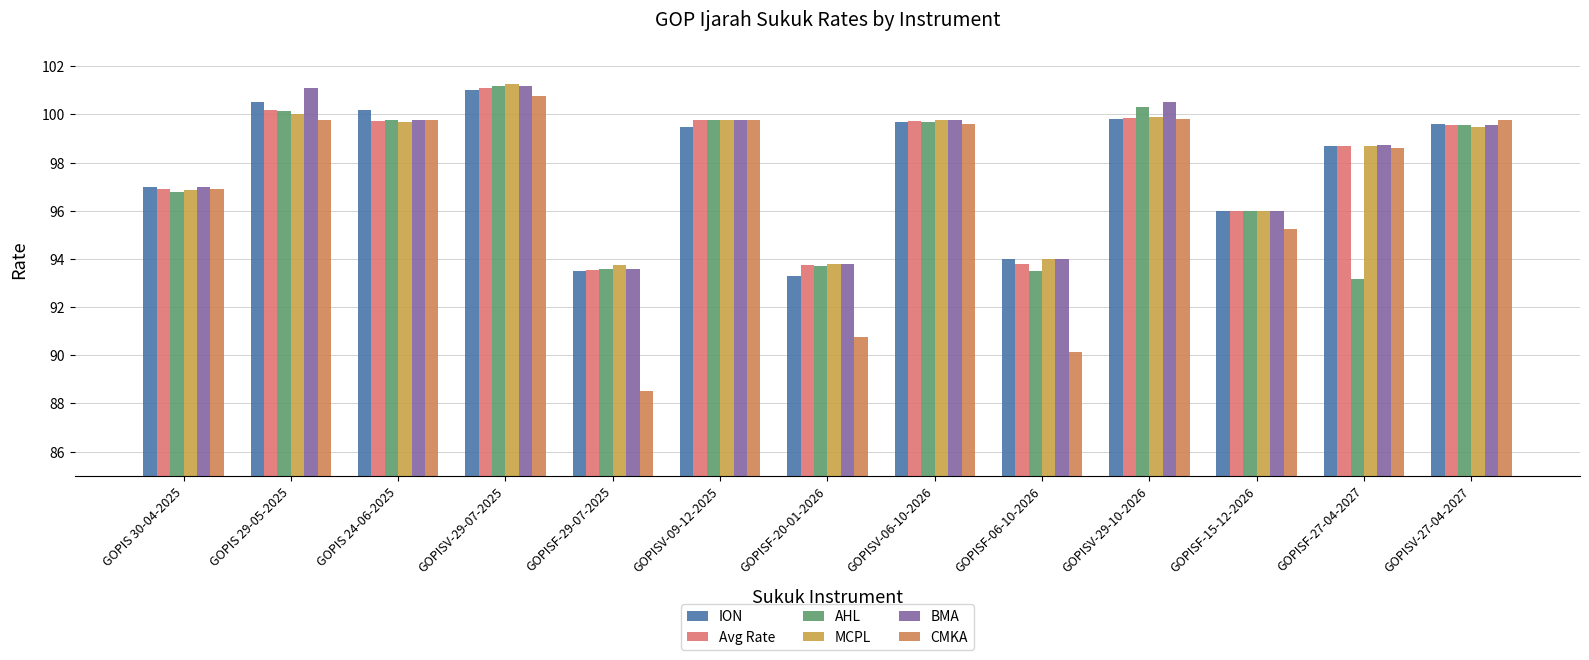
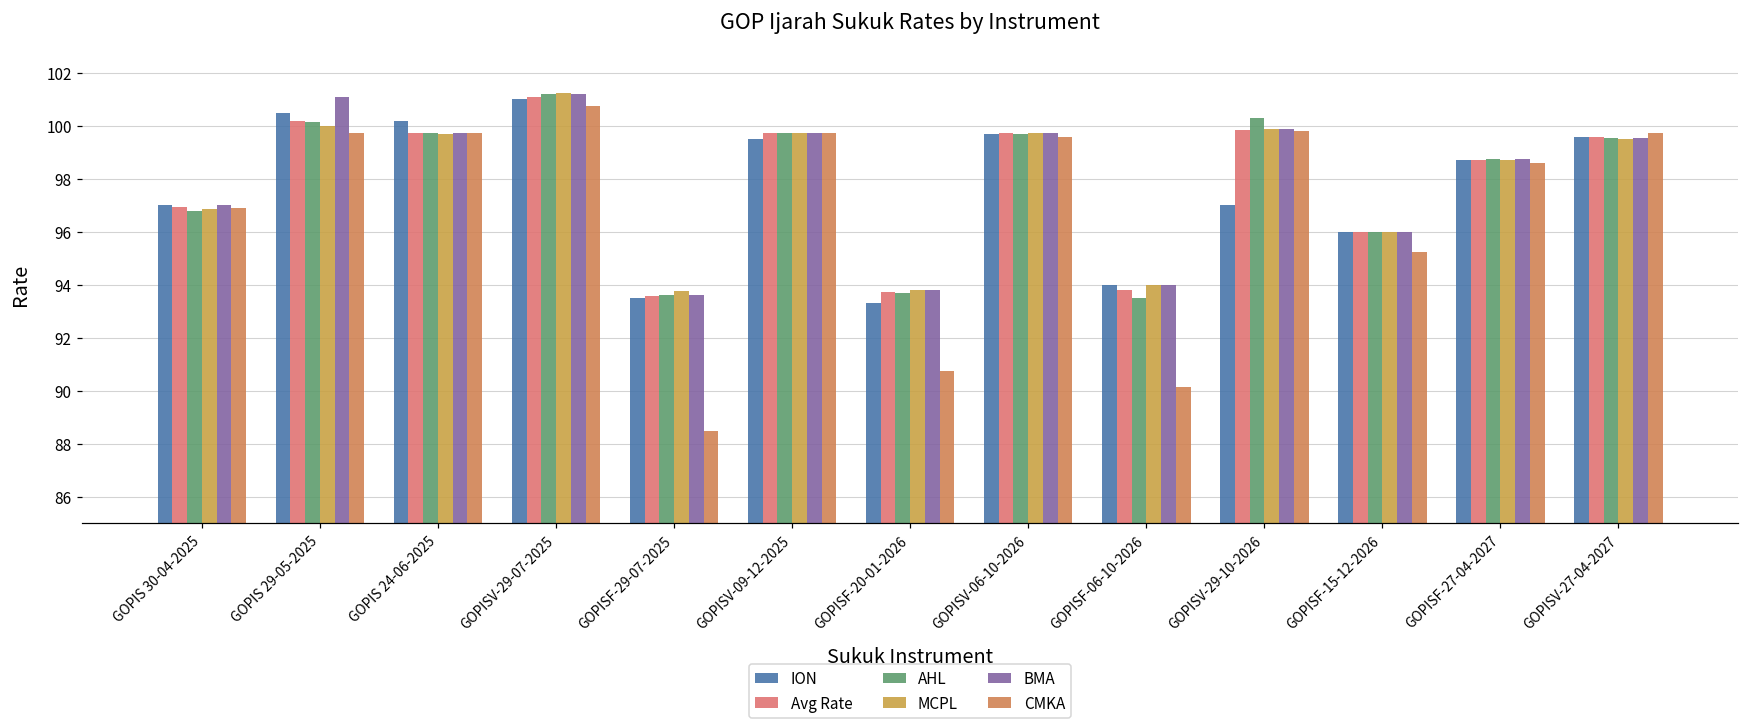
  {
    "ION": {
      "GOPIS 30-04-2025": 97.0,
      "GOPIS 29-05-2025": 100.5,
      "GOPIS 24-06-2025": 100.2,
      "GOPISV-29-07-2025": 101.0,
      "GOPISF-29-07-2025": 93.5,
      "GOPISV-09-12-2025": 99.5,
      "GOPISF-20-01-2026": 93.3,
      "GOPISV-06-10-2026": 99.7,
      "GOPISF-06-10-2026": 94.0,
-     "GOPISV-29-10-2026": 99.8,
+     "GOPISV-29-10-2026": 97.0,
      "GOPISF-15-12-2026": 96.0,
      "GOPISF-27-04-2027": 98.7,
      "GOPISV-27-04-2027": 99.6
    },
    "AHL": {
      "GOPIS 30-04-2025": 96.8,
      "GOPIS 29-05-2025": 100.2,
      "GOPIS 24-06-2025": 99.8,
      "GOPISV-29-07-2025": 101.2,
      "GOPISF-29-07-2025": 93.6,
      "GOPISV-09-12-2025": 99.8,
      "GOPISF-20-01-2026": 93.7,
      "GOPISV-06-10-2026": 99.7,
      "GOPISF-06-10-2026": 93.5,
      "GOPISV-29-10-2026": 100.3,
      "GOPISF-15-12-2026": 96.0,
-     "GOPISF-27-04-2027": 93.2,
+     "GOPISF-27-04-2027": 98.8,
      "GOPISV-27-04-2027": 99.6
    },
    "BMA": {
      "GOPIS 30-04-2025": 97.0,
      "GOPIS 29-05-2025": 101.1,
      "GOPIS 24-06-2025": 99.8,
      "GOPISV-29-07-2025": 101.2,
      "GOPISF-29-07-2025": 93.6,
      "GOPISV-09-12-2025": 99.8,
      "GOPISF-20-01-2026": 93.8,
      "GOPISV-06-10-2026": 99.8,
      "GOPISF-06-10-2026": 94.0,
-     "GOPISV-29-10-2026": 100.5,
+     "GOPISV-29-10-2026": 99.9,
      "GOPISF-15-12-2026": 96.0,
      "GOPISF-27-04-2027": 98.8,
      "GOPISV-27-04-2027": 99.6
    }
  }
